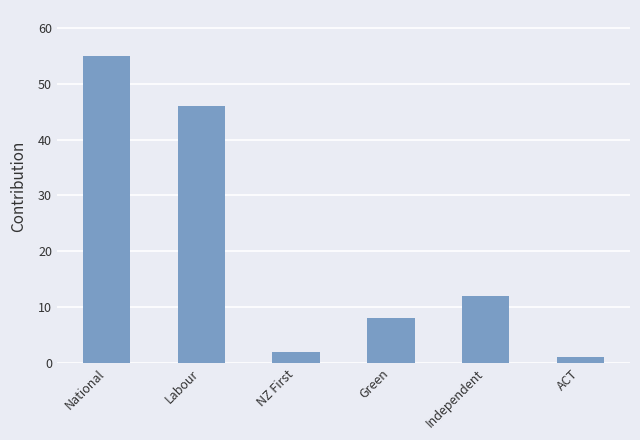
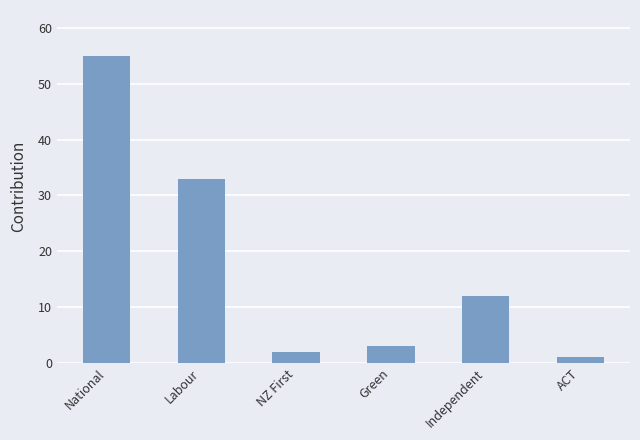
  {
    "National": 55,
-   "Labour": 46,
+   "Labour": 33,
    "NZ First": 2,
-   "Green": 8,
+   "Green": 3,
    "Independent": 12,
    "ACT": 1
  }
